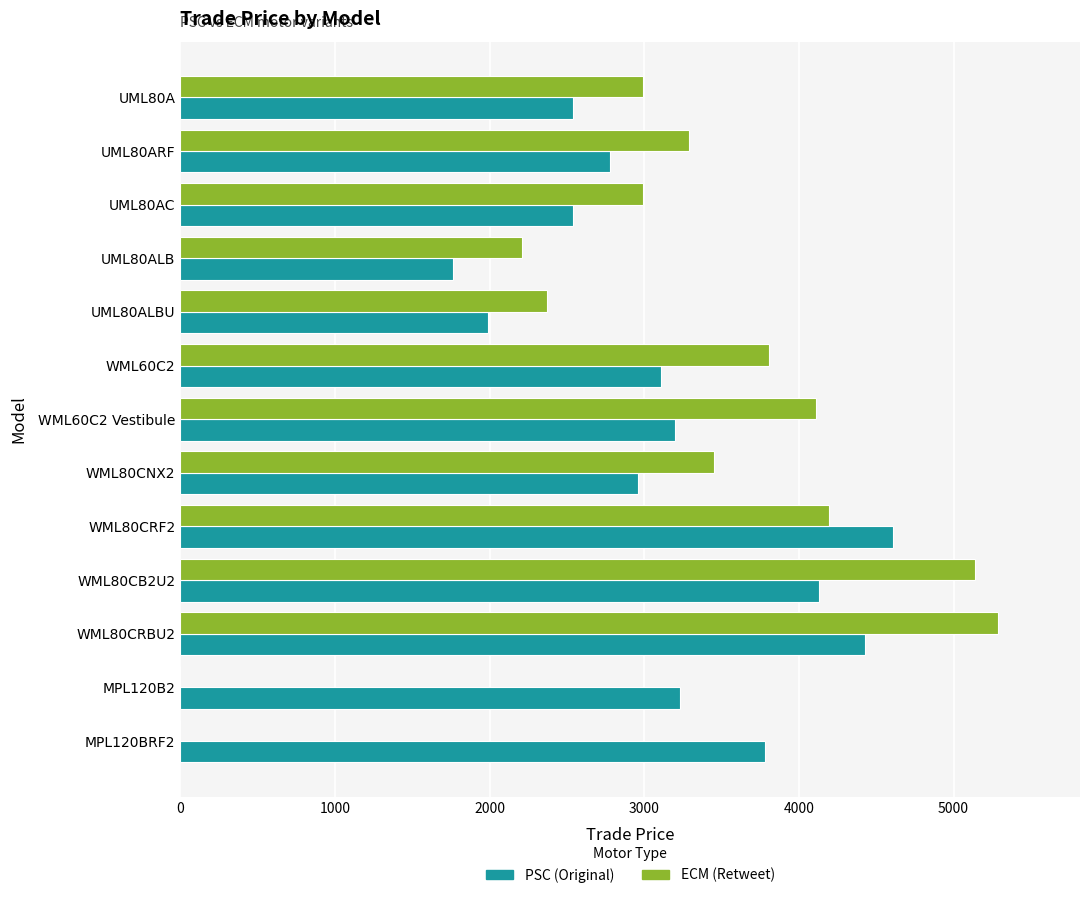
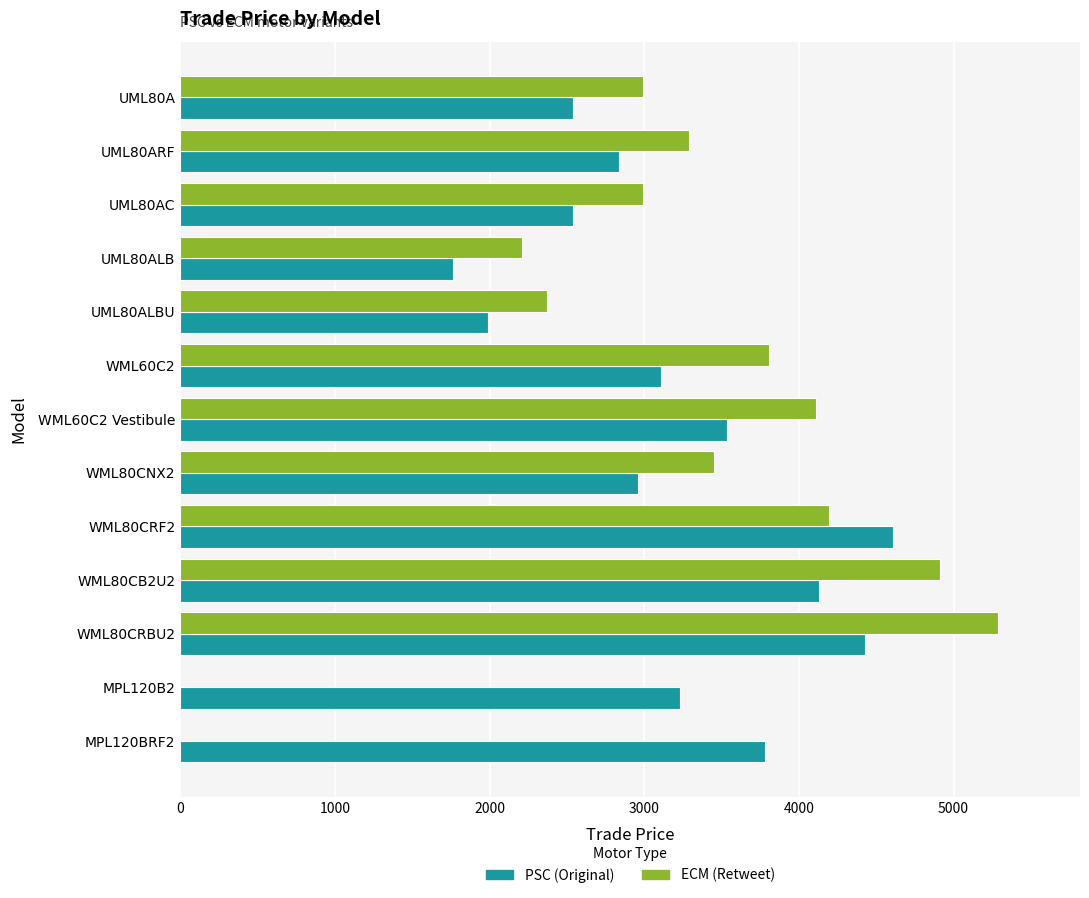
  {
    "PSC (Original)": {
      "UML80A": 2540,
-     "UML80ARF": 2780,
+     "UML80ARF": 2840,
      "UML80AC": 2540,
      "UML80ALB": 1760,
      "UML80ALBU": 1990,
      "WML60C2": 3110,
-     "WML60C2 Vestibule": 3200,
+     "WML60C2 Vestibule": 3530,
      "WML80CNX2": 2960,
      "WML80CRF2": 4610,
      "WML80CB2U2": 4130,
      "WML80CRBU2": 4430,
      "MPL120B2": 3230,
      "MPL120BRF2": 3780
    },
    "ECM (Retweet)": {
      "UML80A": 3000,
      "UML80ARF": 3290,
      "UML80AC": 3000,
      "UML80ALB": 2210,
      "UML80ALBU": 2370,
      "WML60C2": 3810,
      "WML60C2 Vestibule": 4110,
      "WML80CNX2": 3450,
      "WML80CRF2": 4200,
-     "WML80CB2U2": 5140,
+     "WML80CB2U2": 4910,
      "WML80CRBU2": 5290,
      "MPL120B2": 0,
      "MPL120BRF2": 0
    }
  }
